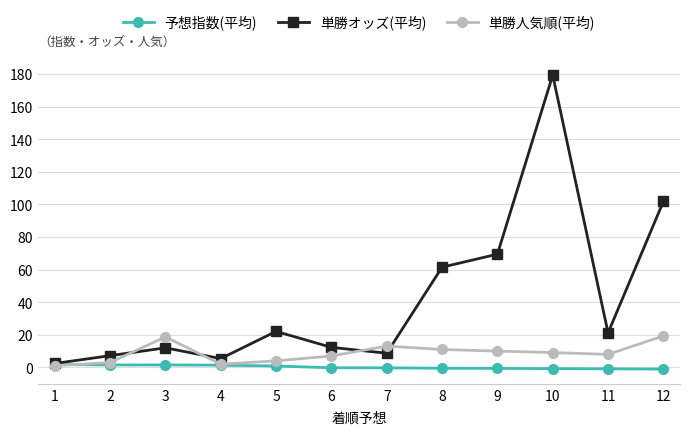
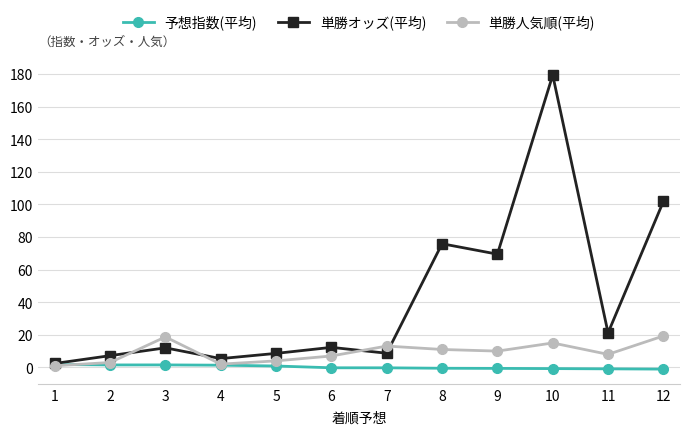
  {
    "予想指数(平均)": {
      "3": 2,
      "5": 1,
      "6": 0,
      "7": 0,
      "8": -1,
      "9": -1,
      "10": -1,
      "11": -1,
      "12": -1
    },
    "単勝オッズ(平均)": {
      "2": 7,
      "3": 12,
      "4": 5,
-     "5": 22,
+     "5": 9,
      "6": 12,
      "7": 9,
-     "8": 62,
+     "8": 76,
      "9": 70,
      "10": 179,
      "11": 21,
      "12": 102
    },
    "単勝人気順(平均)": {
      "3": 19,
      "5": 4,
      "6": 7,
      "7": 13,
      "8": 11,
      "9": 10,
-     "10": 9,
+     "10": 15,
      "11": 8,
      "12": 19
    }
  }
